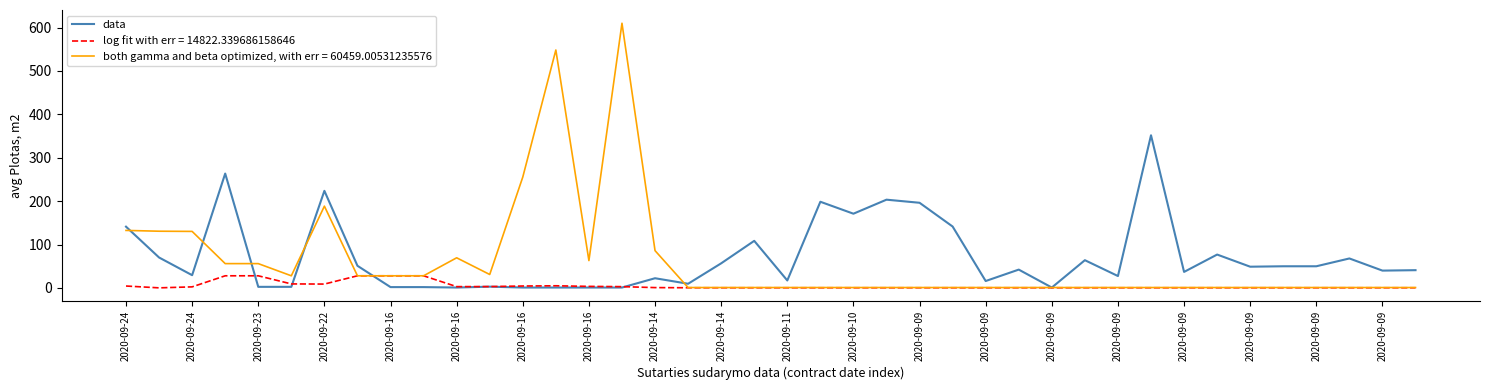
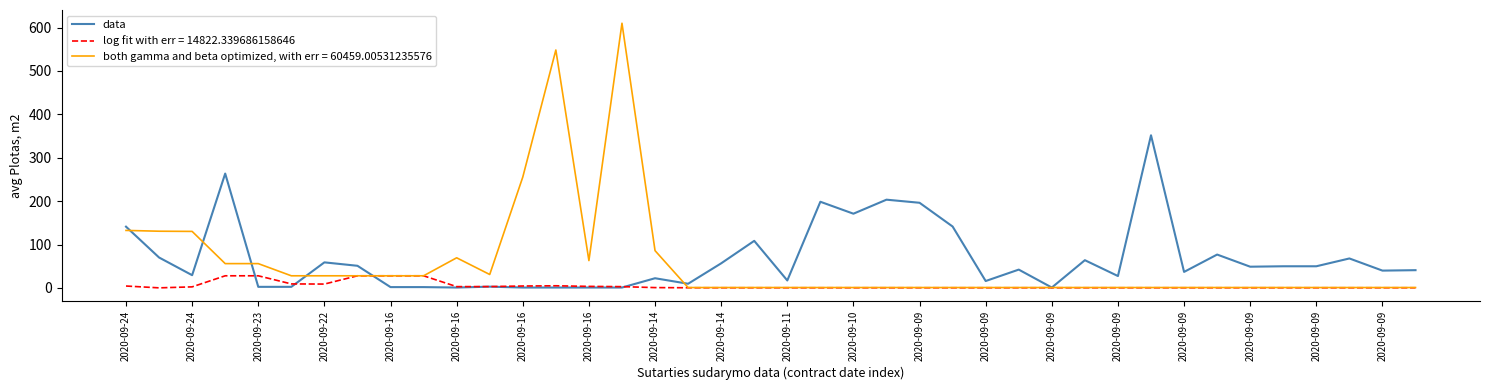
  {
    "data": {
-     "2020-09-22": 220,
+     "2020-09-22": 60,
      "2020-09-10": 170
    },
    "log fit with err = 14822.339686158646": {
      "2020-09-22": 10
    },
    "both gamma and beta optimized, with err = 60459.00531235576": {
-     "2020-09-22": 190
+     "2020-09-22": 30
    }
  }
